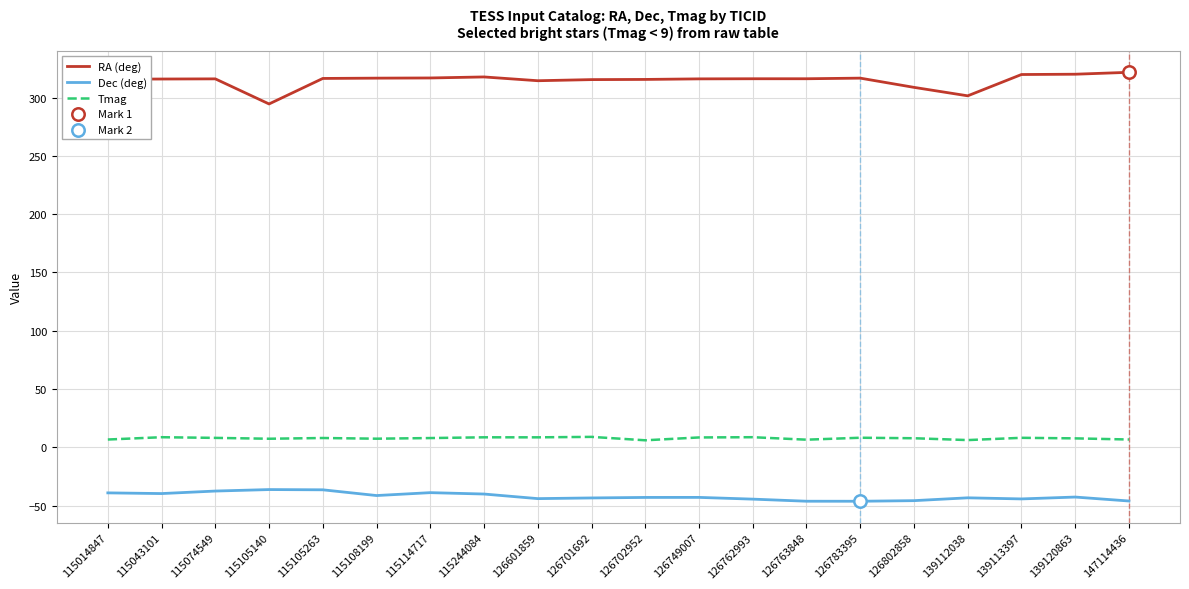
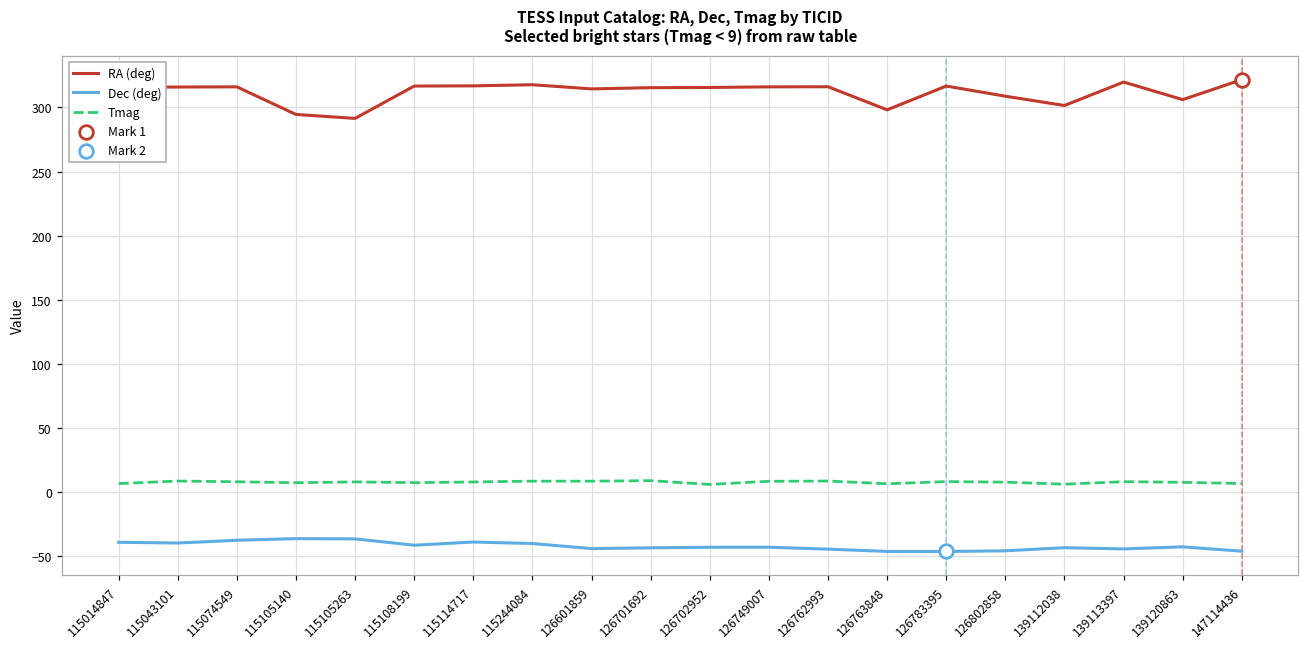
  {
    "RA (deg)": {
      "115043101": 316,
      "115074549": 316,
      "115105140": 295,
-     "115105263": 316,
+     "115105263": 291,
      "115108199": 317,
      "115114717": 317,
      "115244084": 318,
      "126601859": 314,
      "126701692": 315,
      "126702952": 316,
      "126749007": 316,
      "126762993": 316,
-     "126763848": 316,
+     "126763848": 298,
      "126783395": 317,
      "126802858": 309,
      "139112038": 301,
      "139113397": 320,
-     "139120863": 320
+     "139120863": 306
    },
    "Dec (deg)": {
      "115014847": -39,
      "115043101": -40,
      "115074549": -38,
      "115105140": -36,
      "115105263": -36,
      "115108199": -41,
      "115114717": -39,
      "115244084": -40,
      "126601859": -44,
      "126701692": -43,
      "126702952": -43,
      "126749007": -43,
      "126762993": -44,
      "126763848": -46,
      "126802858": -46,
      "139112038": -43,
      "139113397": -44,
      "139120863": -43,
      "147114436": -46
    },
    "Tmag": {
      "115014847": 7,
      "115043101": 9,
      "115074549": 8,
      "115105140": 7,
      "115105263": 8,
      "115108199": 7,
      "115114717": 8,
      "115244084": 9,
      "126601859": 9,
      "126701692": 9,
      "126702952": 6,
      "126749007": 8,
      "126762993": 9,
      "126763848": 7,
      "126783395": 8,
      "126802858": 8,
      "139112038": 6,
      "139113397": 8,
      "139120863": 8,
      "147114436": 7
    }
  }
